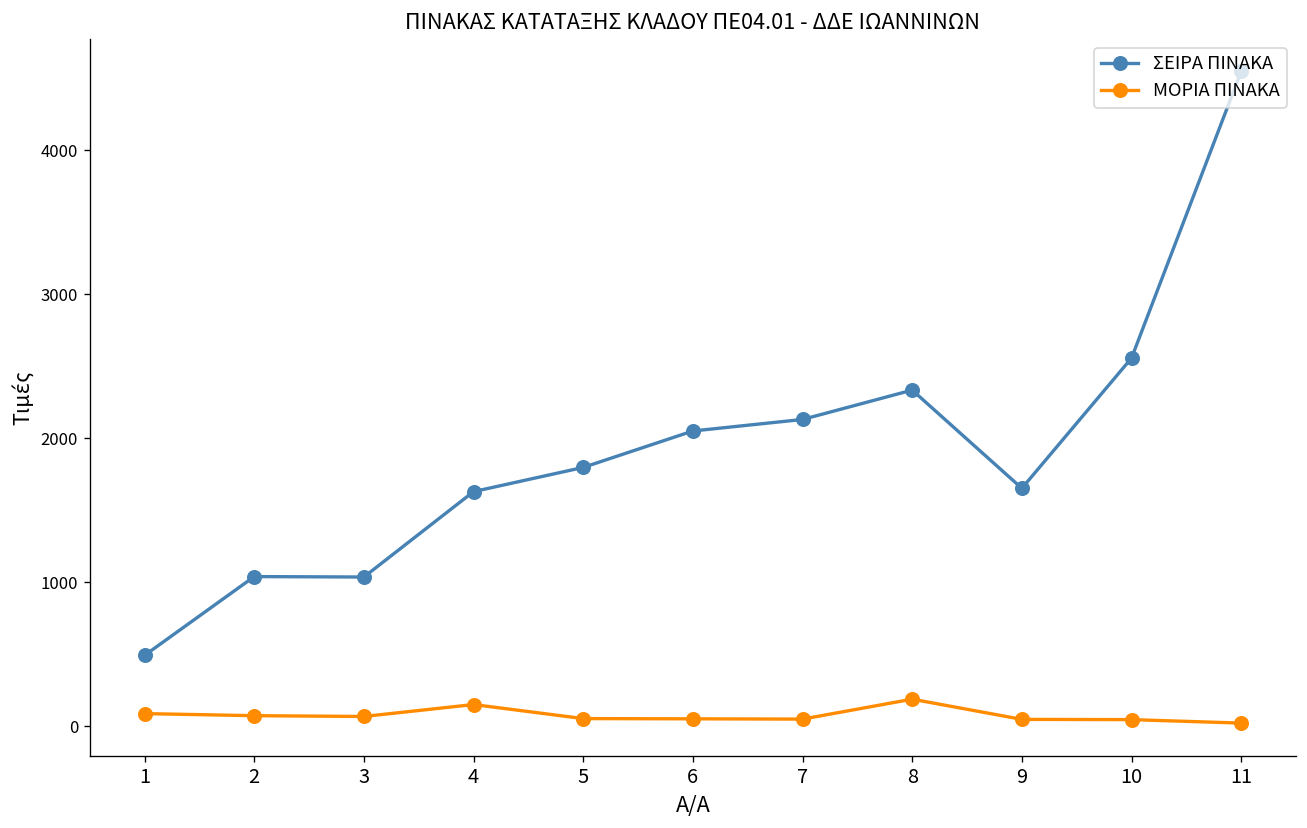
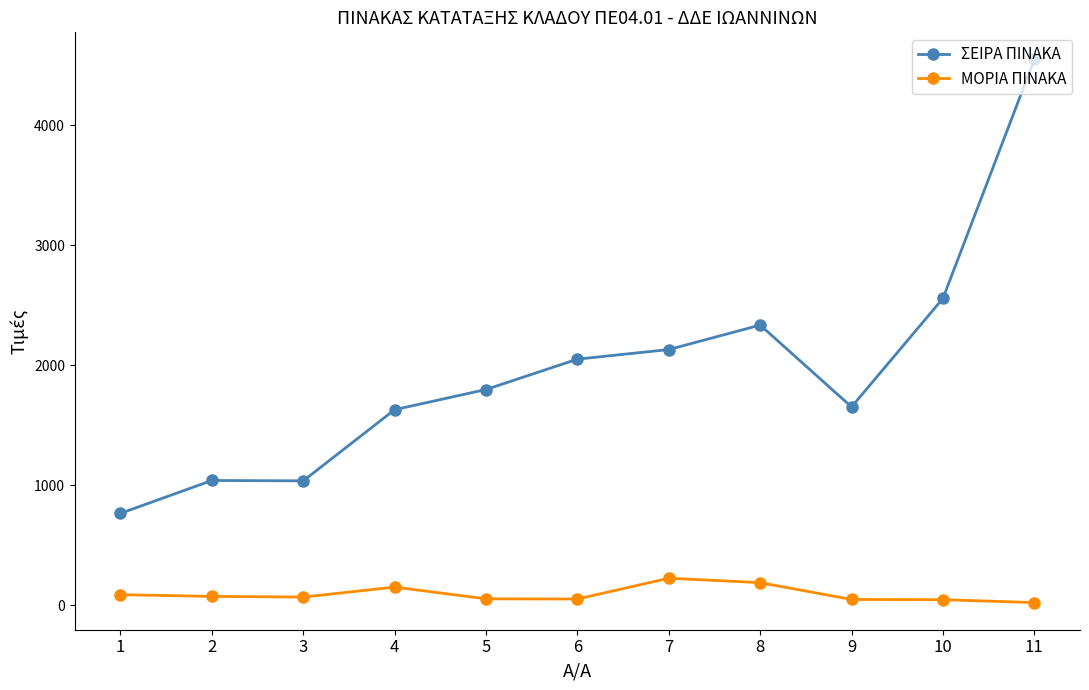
  {
    "ΣΕΙΡΑ ΠΙΝΑΚΑ": {
-     "1": 490,
+     "1": 760,
      "2": 1040,
      "3": 1040,
      "4": 1630,
      "5": 1800,
      "6": 2050,
      "7": 2130,
      "8": 2330,
      "9": 1650,
      "10": 2560
    },
    "ΜΟΡΙΑ ΠΙΝΑΚΑ": {
      "1": 90,
      "2": 70,
      "3": 70,
      "4": 150,
      "5": 50,
      "6": 50,
-     "7": 50,
+     "7": 220,
      "8": 190,
      "9": 50,
      "10": 40,
      "11": 20
    }
  }
